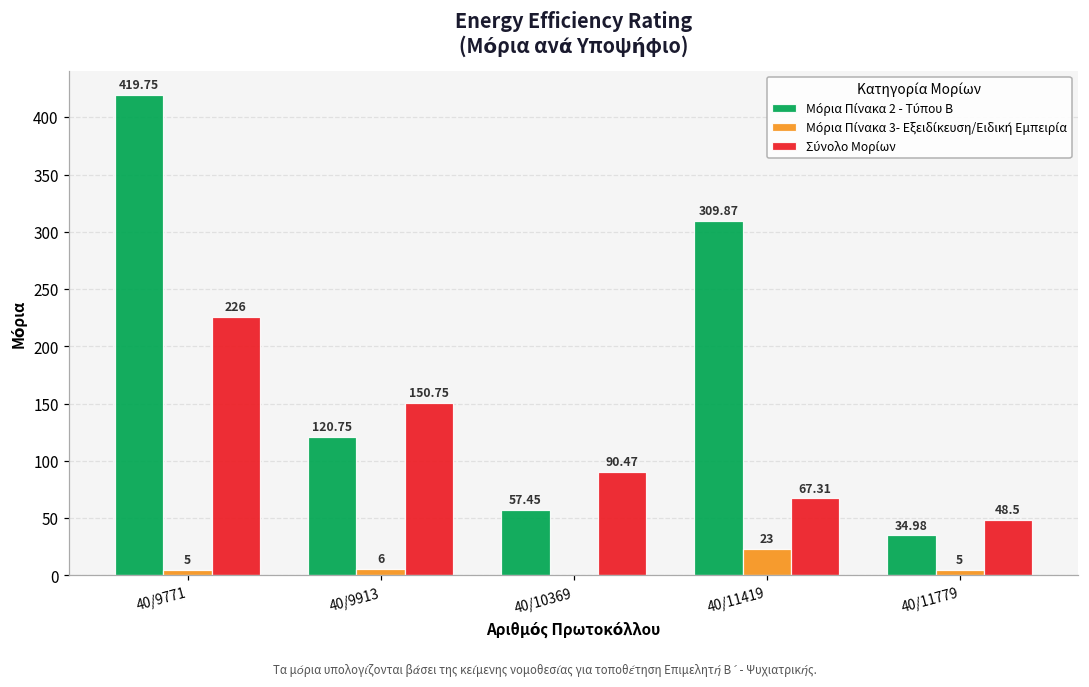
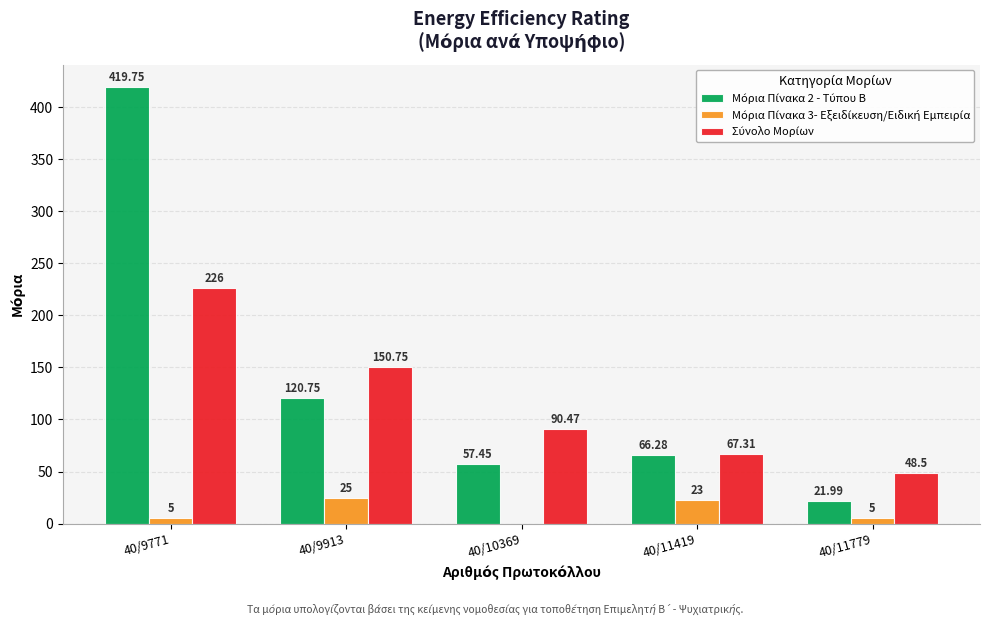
  {
    "Μόρια Πίνακα 2 - Τύπου Β": {
      "40/9771": 419.75,
      "40/9913": 120.75,
      "40/10369": 57.45,
-     "40/11419": 309.87,
-     "40/11779": 34.98
+     "40/11419": 66.28,
+     "40/11779": 21.99
    },
    "Μόρια Πίνακα 3- Εξειδίκευση/Ειδική Εμπειρία": {
      "40/9771": 5,
-     "40/9913": 6,
+     "40/9913": 25,
      "40/11419": 23,
      "40/11779": 5
    },
    "Σύνολο Μορίων": {
      "40/9771": 226,
      "40/9913": 150.75,
      "40/10369": 90.47,
      "40/11419": 67.31,
      "40/11779": 48.5
    }
  }
